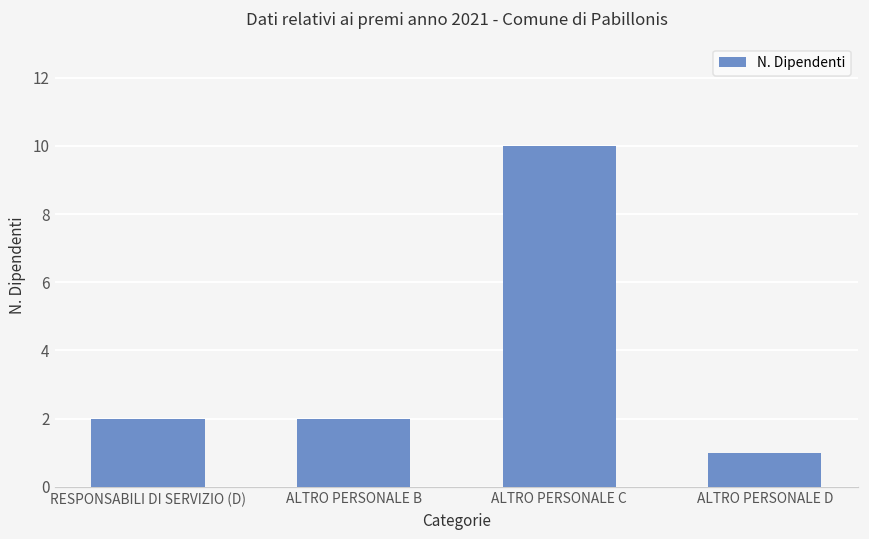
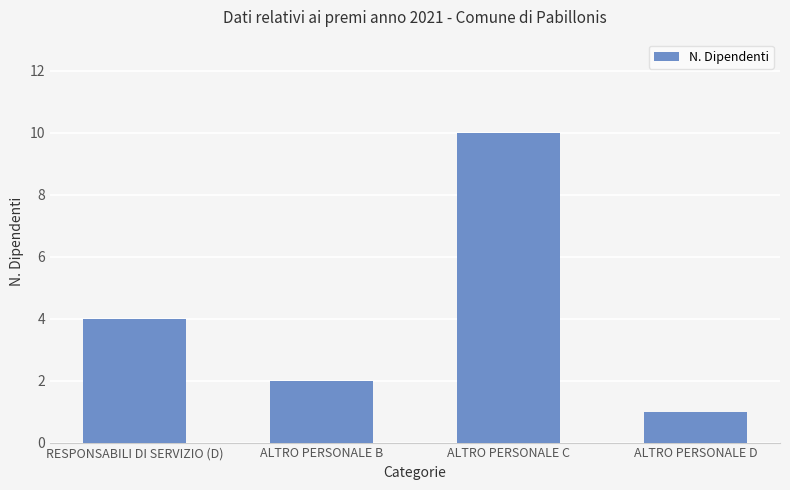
  {
-   "RESPONSABILI DI SERVIZIO (D)": 2,
+   "RESPONSABILI DI SERVIZIO (D)": 4,
    "ALTRO PERSONALE B": 2,
    "ALTRO PERSONALE C": 10,
    "ALTRO PERSONALE D": 1
  }
